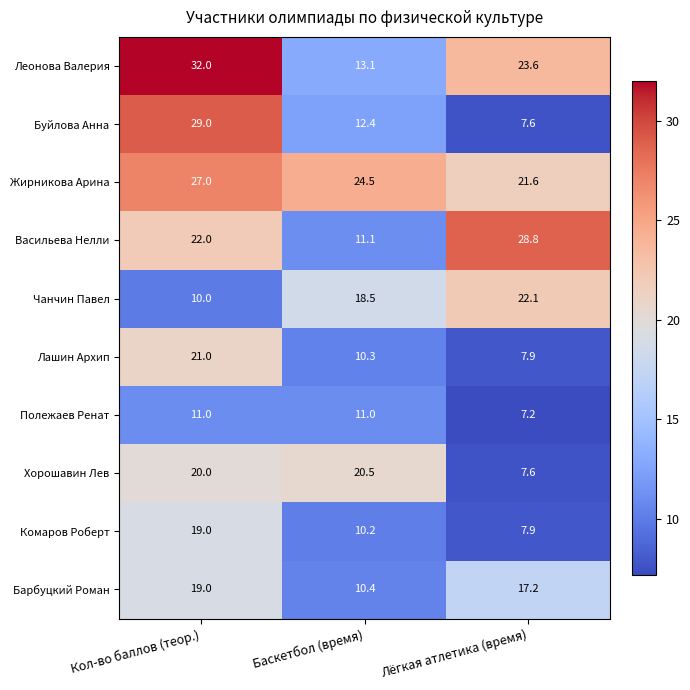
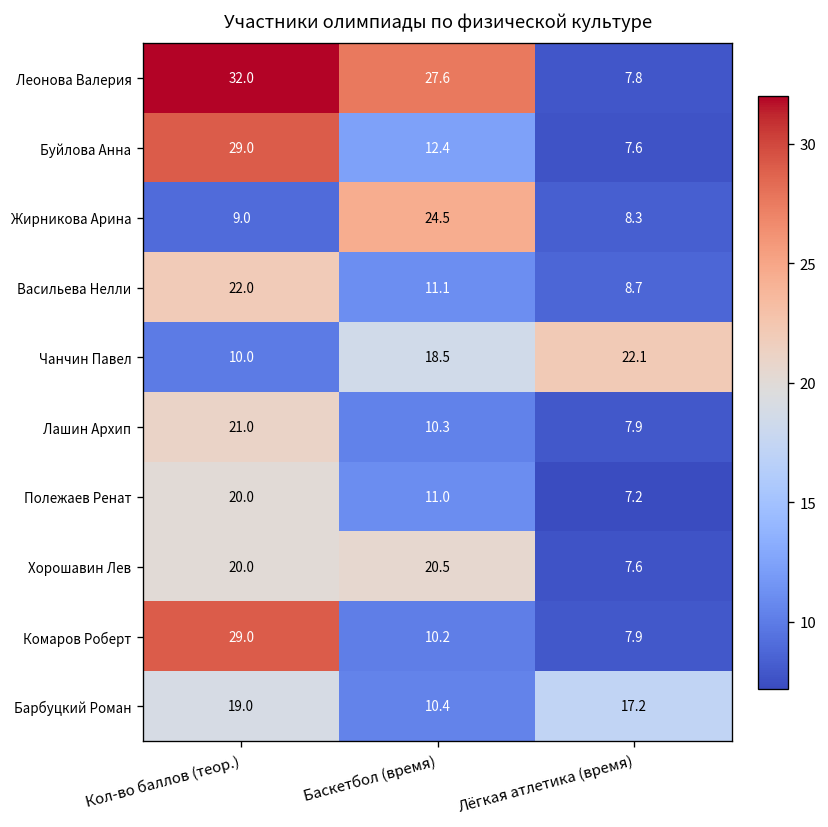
  {
    "Леонова Валерия": {
      "Кол-во баллов (теор.)": 32.0,
-     "Баскетбол (время)": 13.1,
-     "Лёгкая атлетика (время)": 23.6
+     "Баскетбол (время)": 27.6,
+     "Лёгкая атлетика (время)": 7.8
    },
    "Буйлова Анна": {
      "Кол-во баллов (теор.)": 29.0,
      "Баскетбол (время)": 12.4,
      "Лёгкая атлетика (время)": 7.6
    },
    "Жирникова Арина": {
-     "Кол-во баллов (теор.)": 27.0,
+     "Кол-во баллов (теор.)": 9.0,
      "Баскетбол (время)": 24.5,
-     "Лёгкая атлетика (время)": 21.6
+     "Лёгкая атлетика (время)": 8.3
    },
    "Васильева Нелли": {
      "Кол-во баллов (теор.)": 22.0,
      "Баскетбол (время)": 11.1,
-     "Лёгкая атлетика (время)": 28.8
+     "Лёгкая атлетика (время)": 8.7
    },
    "Чанчин Павел": {
      "Кол-во баллов (теор.)": 10.0,
      "Баскетбол (время)": 18.5,
      "Лёгкая атлетика (время)": 22.1
    },
    "Лашин Архип": {
      "Кол-во баллов (теор.)": 21.0,
      "Баскетбол (время)": 10.3,
      "Лёгкая атлетика (время)": 7.9
    },
    "Полежаев Ренат": {
-     "Кол-во баллов (теор.)": 11.0,
+     "Кол-во баллов (теор.)": 20.0,
      "Баскетбол (время)": 11.0,
      "Лёгкая атлетика (время)": 7.2
    },
    "Хорошавин Лев": {
      "Кол-во баллов (теор.)": 20.0,
      "Баскетбол (время)": 20.5,
      "Лёгкая атлетика (время)": 7.6
    },
    "Комаров Роберт": {
-     "Кол-во баллов (теор.)": 19.0,
+     "Кол-во баллов (теор.)": 29.0,
      "Баскетбол (время)": 10.2,
      "Лёгкая атлетика (время)": 7.9
    },
    "Барбуцкий Роман": {
      "Кол-во баллов (теор.)": 19.0,
      "Баскетбол (время)": 10.4,
      "Лёгкая атлетика (время)": 17.2
    }
  }
